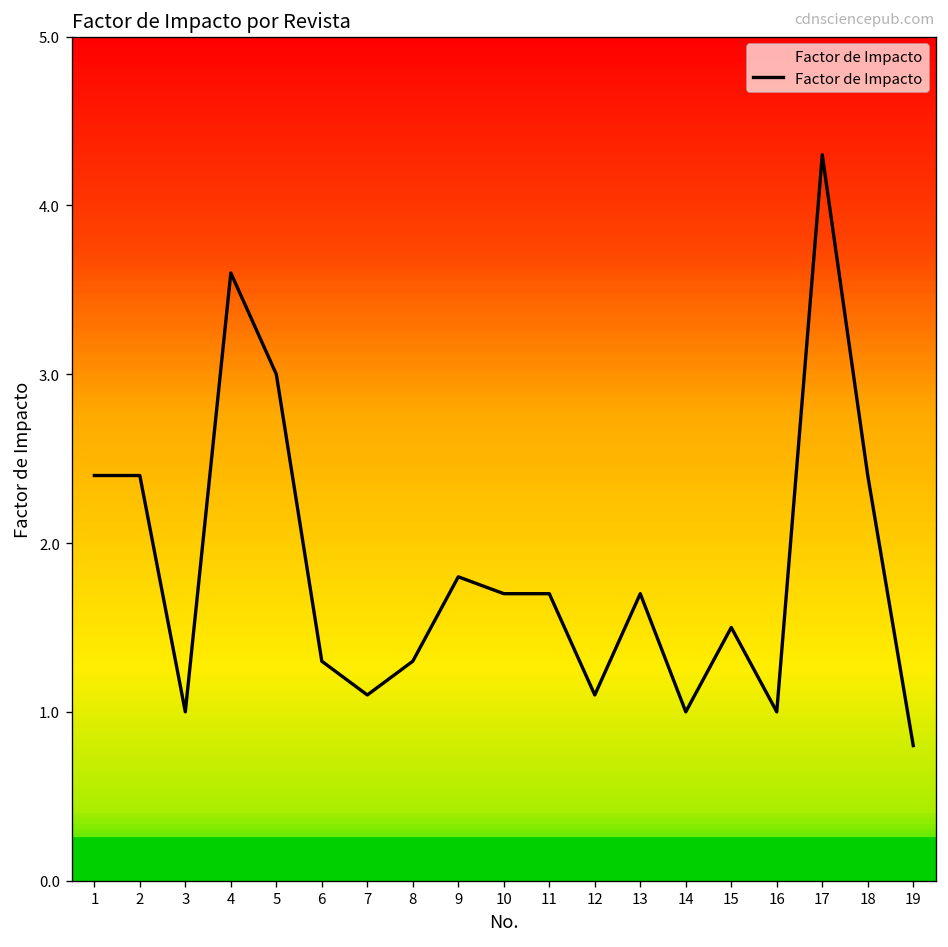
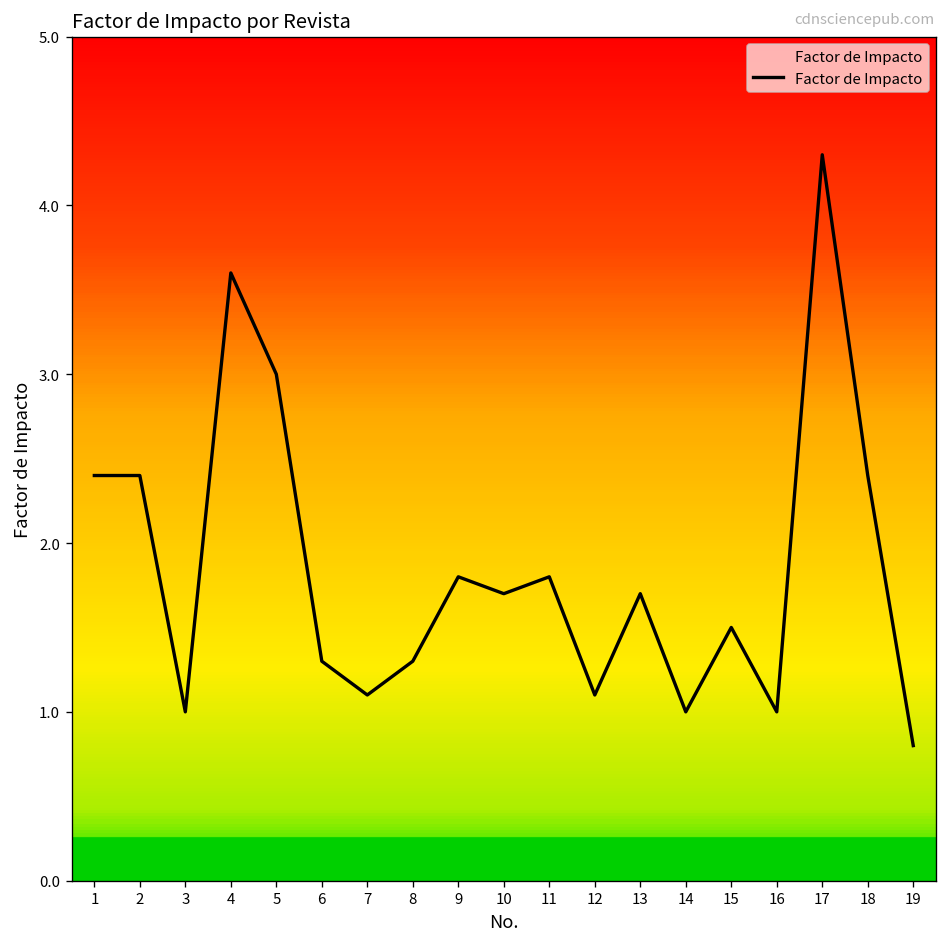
  {
    "1": 2.4,
    "2": 2.4,
    "3": 1.0,
    "4": 3.6,
    "5": 3.0,
    "6": 1.3,
    "7": 1.1,
    "8": 1.3,
    "9": 1.8,
    "10": 1.7,
-   "11": 1.7,
+   "11": 1.8,
    "12": 1.1,
    "13": 1.7,
    "14": 1.0,
    "15": 1.5,
    "16": 1.0,
    "17": 4.3,
    "18": 2.4,
    "19": 0.8
  }
